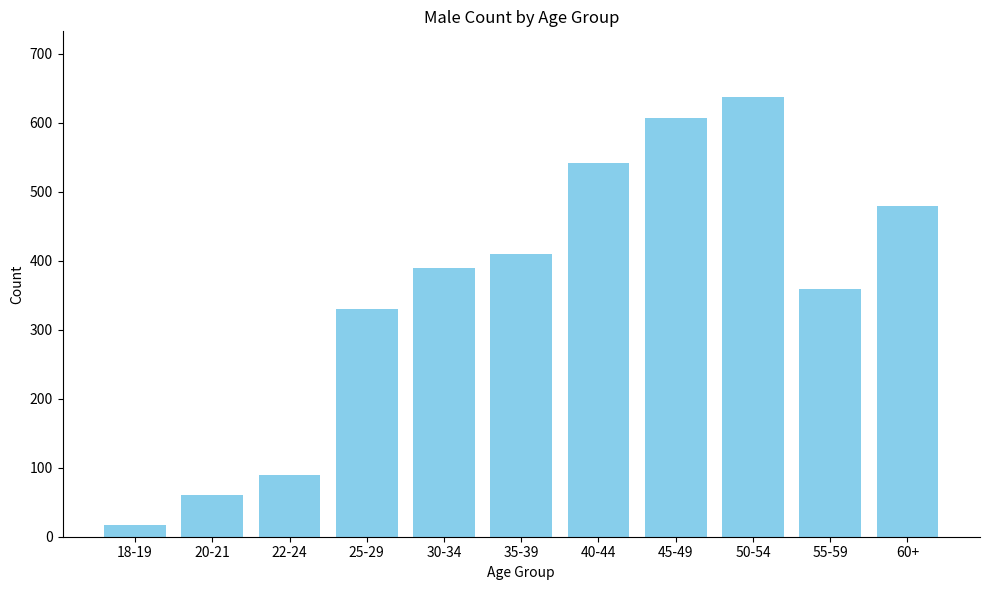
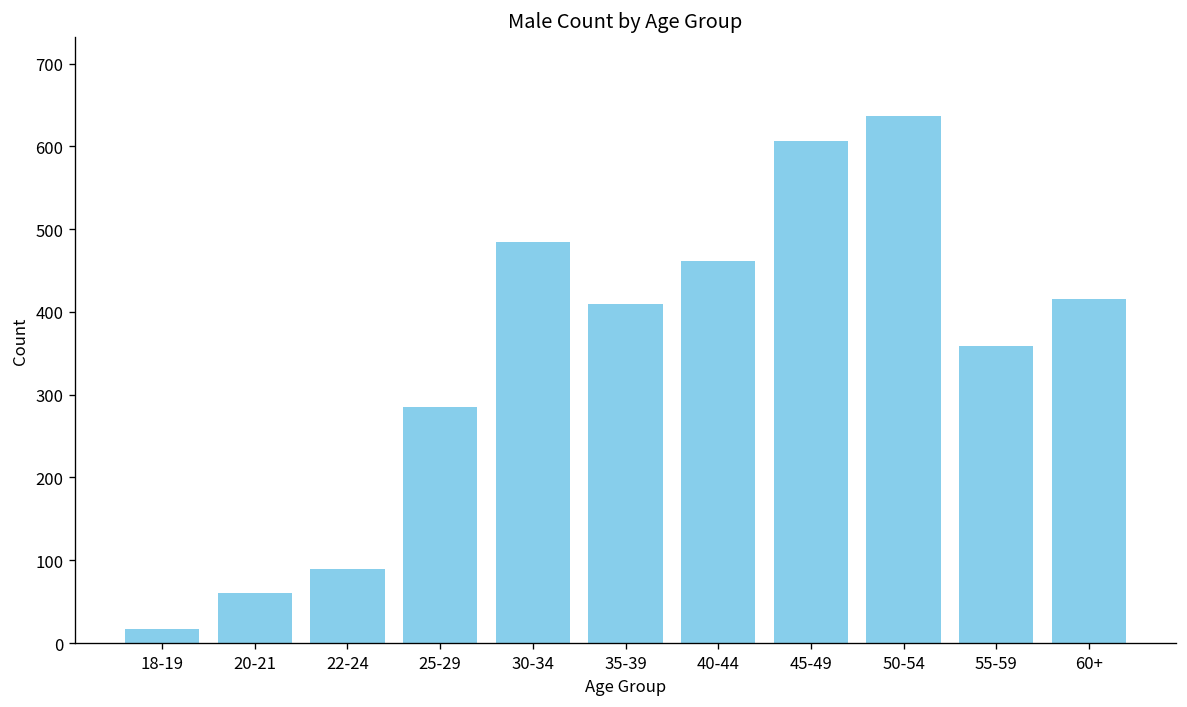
  {
    "18-19": 20,
    "20-21": 60,
    "22-24": 90,
-   "25-29": 330,
-   "30-34": 390,
+   "25-29": 290,
+   "30-34": 480,
    "35-39": 410,
-   "40-44": 540,
+   "40-44": 460,
    "45-49": 610,
    "50-54": 640,
    "55-59": 360,
-   "60+": 480
+   "60+": 420
  }
